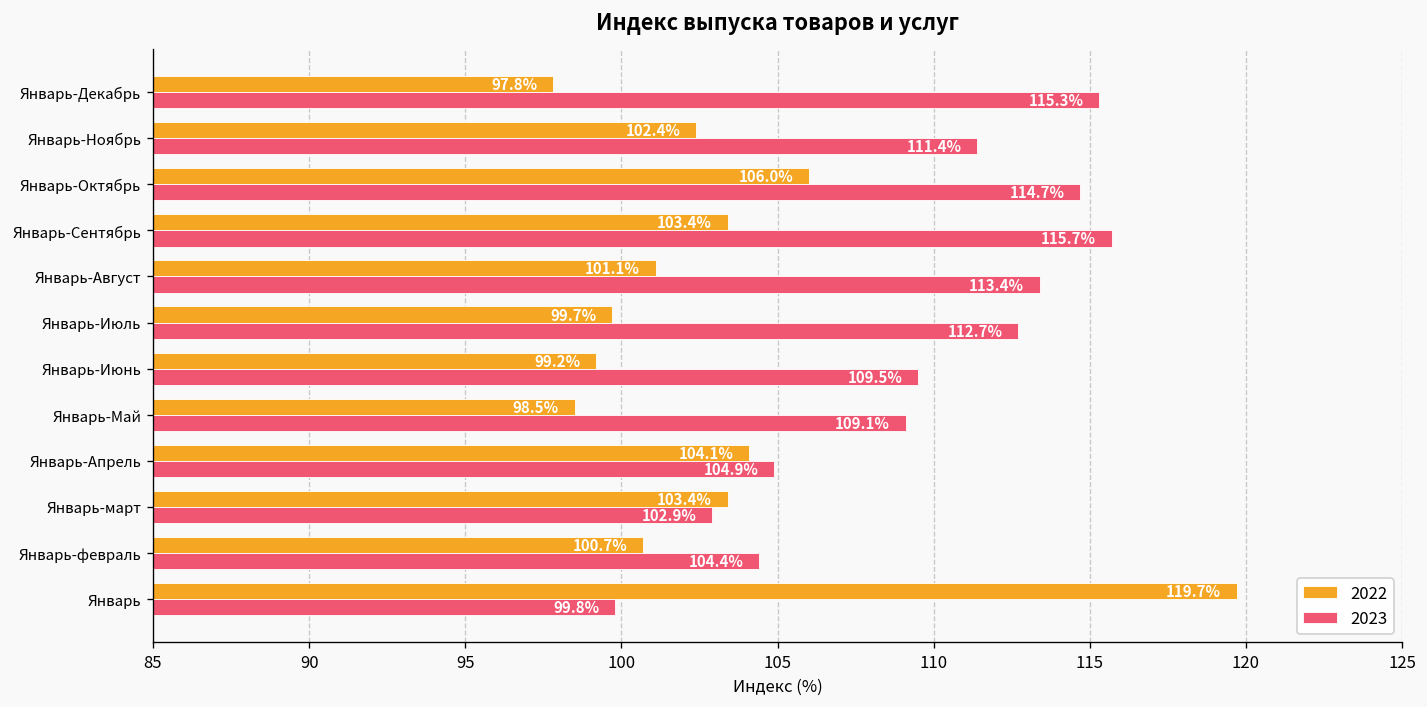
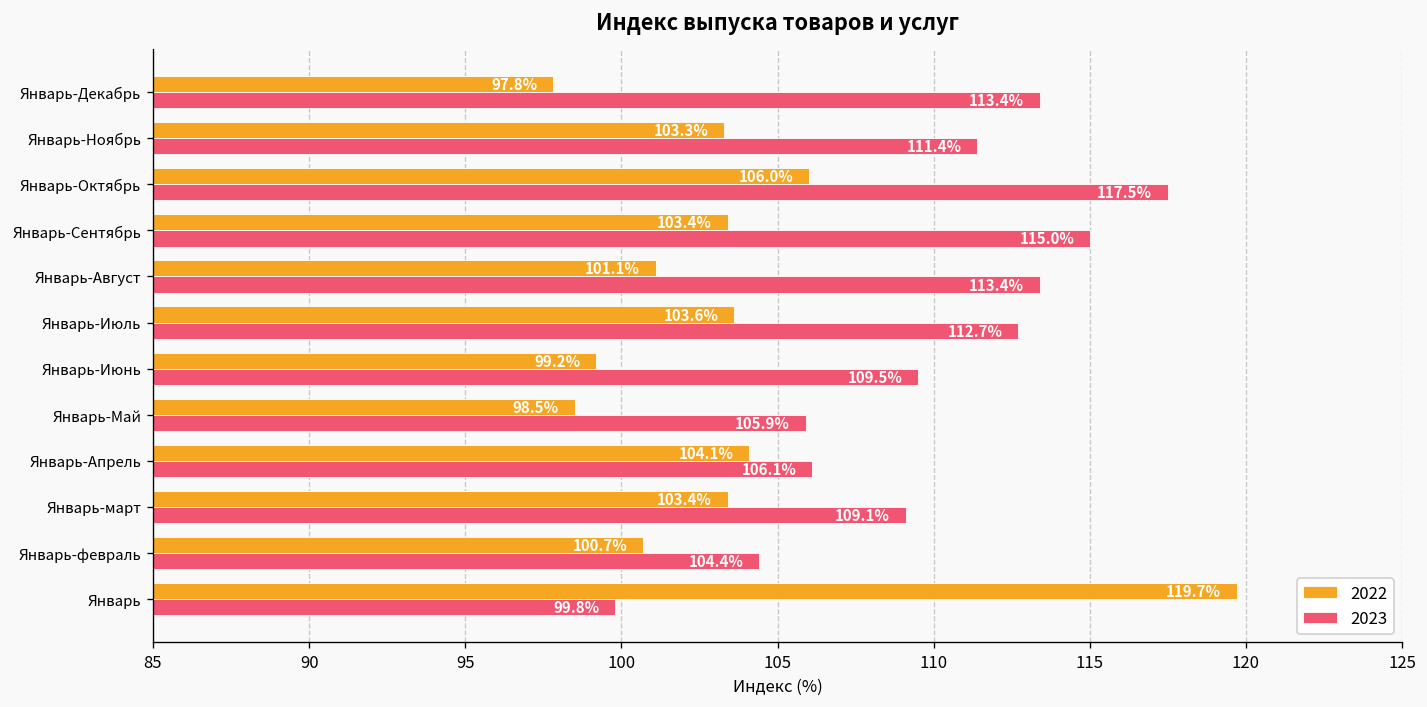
  {
    "2022": {
      "Январь-Декабрь": "97.8%",
-     "Январь-Ноябрь": "102.4%",
+     "Январь-Ноябрь": "103.3%",
      "Январь-Октябрь": "106.0%",
      "Январь-Сентябрь": "103.4%",
      "Январь-Август": "101.1%",
-     "Январь-Июль": "99.7%",
+     "Январь-Июль": "103.6%",
      "Январь-Июнь": "99.2%",
      "Январь-Май": "98.5%",
      "Январь-Апрель": "104.1%",
      "Январь-март": "103.4%",
      "Январь-февраль": "100.7%",
      "Январь": "119.7%"
    },
    "2023": {
-     "Январь-Декабрь": "115.3%",
+     "Январь-Декабрь": "113.4%",
      "Январь-Ноябрь": "111.4%",
-     "Январь-Октябрь": "114.7%",
-     "Январь-Сентябрь": "115.7%",
+     "Январь-Октябрь": "117.5%",
+     "Январь-Сентябрь": "115.0%",
      "Январь-Август": "113.4%",
      "Январь-Июль": "112.7%",
      "Январь-Июнь": "109.5%",
-     "Январь-Май": "109.1%",
-     "Январь-Апрель": "104.9%",
-     "Январь-март": "102.9%",
+     "Январь-Май": "105.9%",
+     "Январь-Апрель": "106.1%",
+     "Январь-март": "109.1%",
      "Январь-февраль": "104.4%",
      "Январь": "99.8%"
    }
  }
